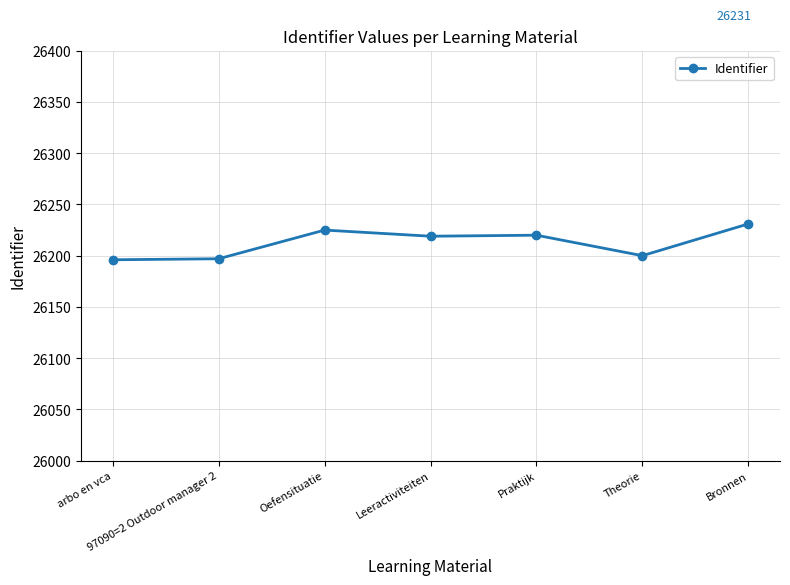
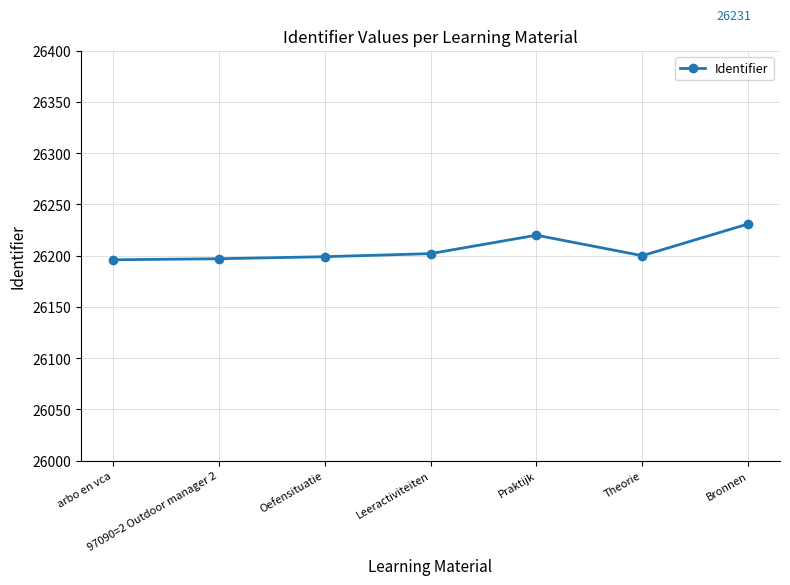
  {
    "arbo en vca": 26196,
    "97090=2 Outdoor manager 2": 26197,
-   "Oefensituatie": 26225,
-   "Leeractiviteiten": 26219,
+   "Oefensituatie": 26199,
+   "Leeractiviteiten": 26202,
    "Praktijk": 26220,
    "Theorie": 26200,
    "Bronnen": 26231
  }
